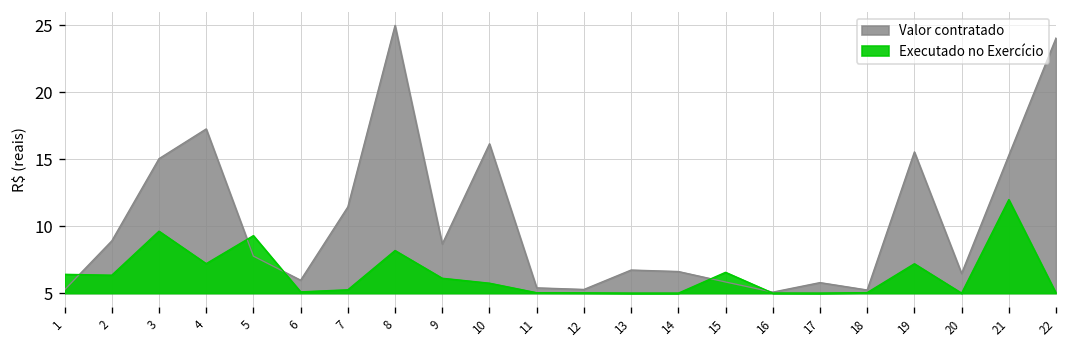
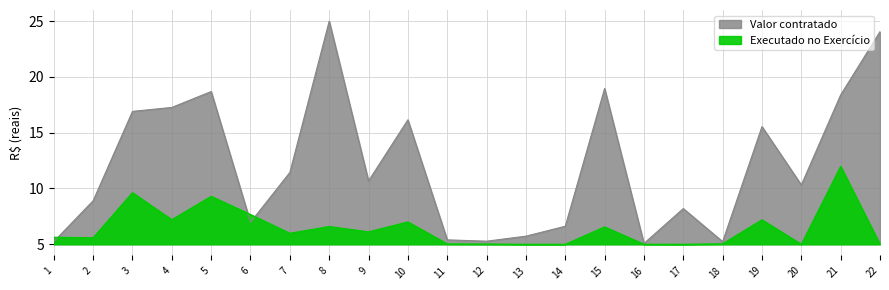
  {
    "Valor contratado": {
      "1": 5.2,
      "2": 8.9,
-     "3": 15.0,
+     "3": 16.9,
      "4": 17.3,
-     "5": 7.8,
-     "6": 6.0,
+     "5": 18.7,
+     "6": 7.0,
      "7": 11.4,
      "8": 25.0,
-     "9": 8.7,
+     "9": 10.7,
      "10": 16.2,
      "11": 5.4,
      "12": 5.3,
-     "13": 6.7,
+     "13": 5.7,
      "14": 6.6,
-     "15": 5.8,
-     "17": 5.8,
+     "15": 19.0,
+     "17": 8.2,
      "19": 15.5,
-     "20": 6.5,
-     "21": 15.3,
+     "20": 10.3,
+     "21": 18.4,
      "22": 24.1
    },
    "Executado no Exercício": {
-     "1": 6.4,
-     "2": 6.3,
+     "1": 5.6,
+     "2": 5.6,
      "3": 9.6,
      "4": 7.2,
      "5": 9.3,
-     "6": 5.1,
-     "7": 5.3,
-     "8": 8.2,
+     "6": 7.7,
+     "7": 6.0,
+     "8": 6.6,
      "9": 6.1,
-     "10": 5.7,
+     "10": 7.0,
      "11": 5.0,
      "12": 5.0,
      "13": 5.0,
      "14": 5.0,
      "15": 6.6,
      "17": 5.0,
      "19": 7.2,
      "20": 5.0,
      "21": 12.0,
      "22": 5.0
    }
  }
